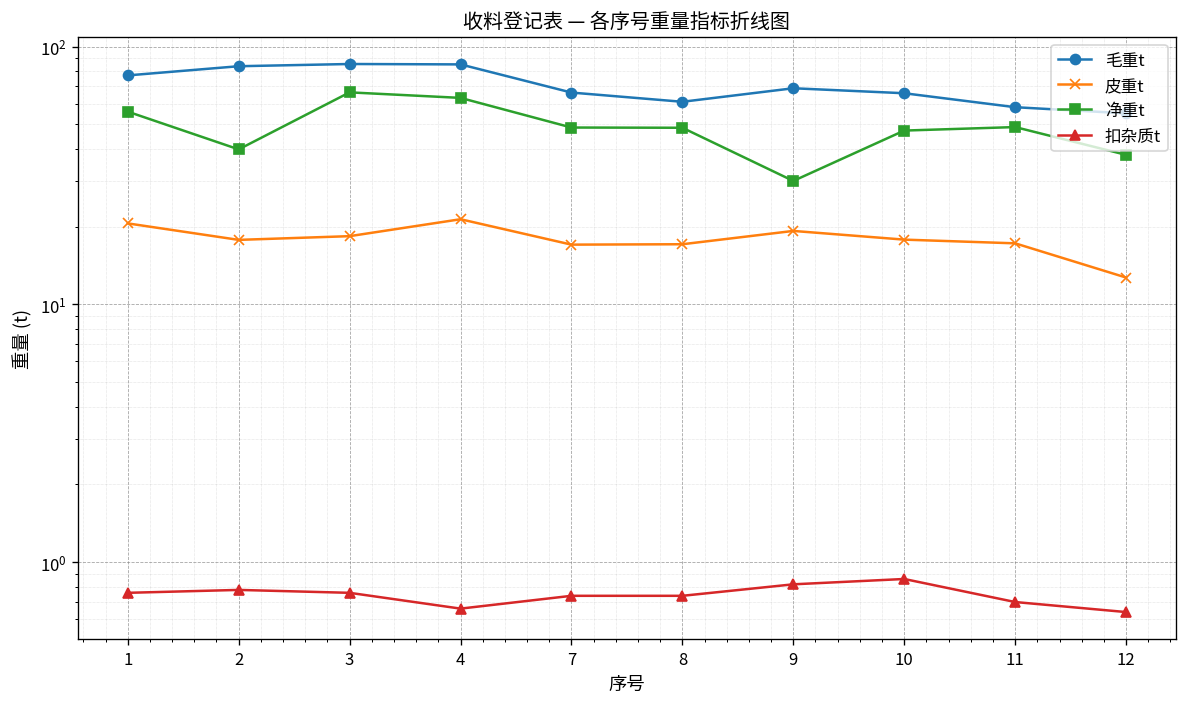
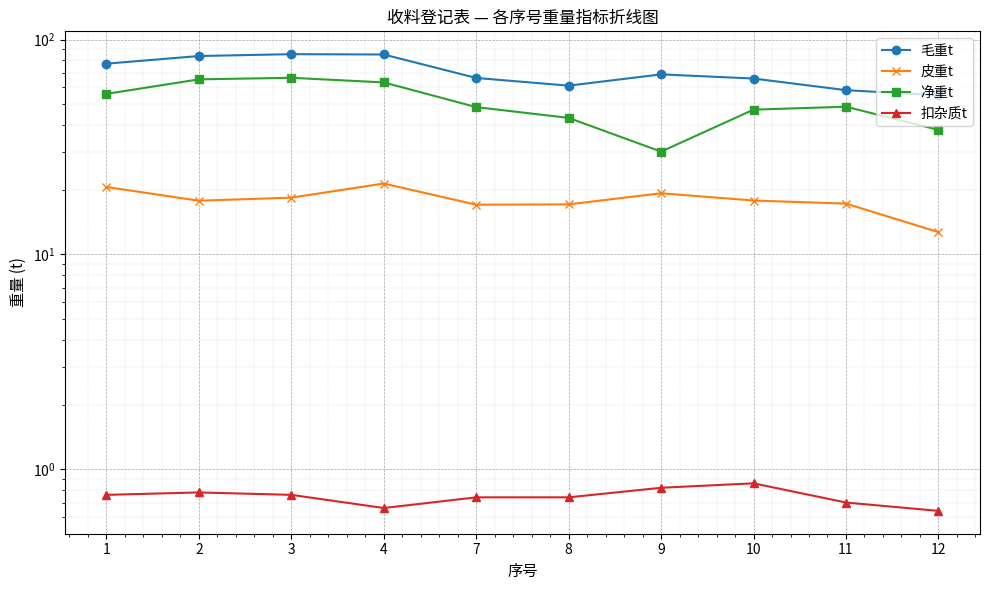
  {
    "毛重t": {
      "1": 77,
      "2": 84,
      "3": 86,
      "4": 85,
      "7": 66,
      "8": 61,
      "9": 69,
      "10": 66,
      "11": 58
    },
    "皮重t": {
      "1": 21,
      "2": 18,
      "3": 18,
      "4": 21,
      "7": 17,
      "8": 17,
      "9": 19,
      "10": 18,
      "11": 17,
      "12": 13
    },
    "净重t": {
      "1": 56,
-     "2": 40,
+     "2": 65,
      "3": 66,
      "4": 63,
      "7": 49,
-     "8": 48,
+     "8": 43,
      "9": 30,
      "10": 47,
      "11": 49,
      "12": 38
    },
    "扣杂质t": {
      "1": 0.76,
      "2": 0.78,
      "3": 0.76,
      "4": 0.66,
      "7": 0.74,
      "8": 0.74,
      "9": 0.82,
      "10": 0.86,
      "11": 0.70,
      "12": 0.64
    }
  }
